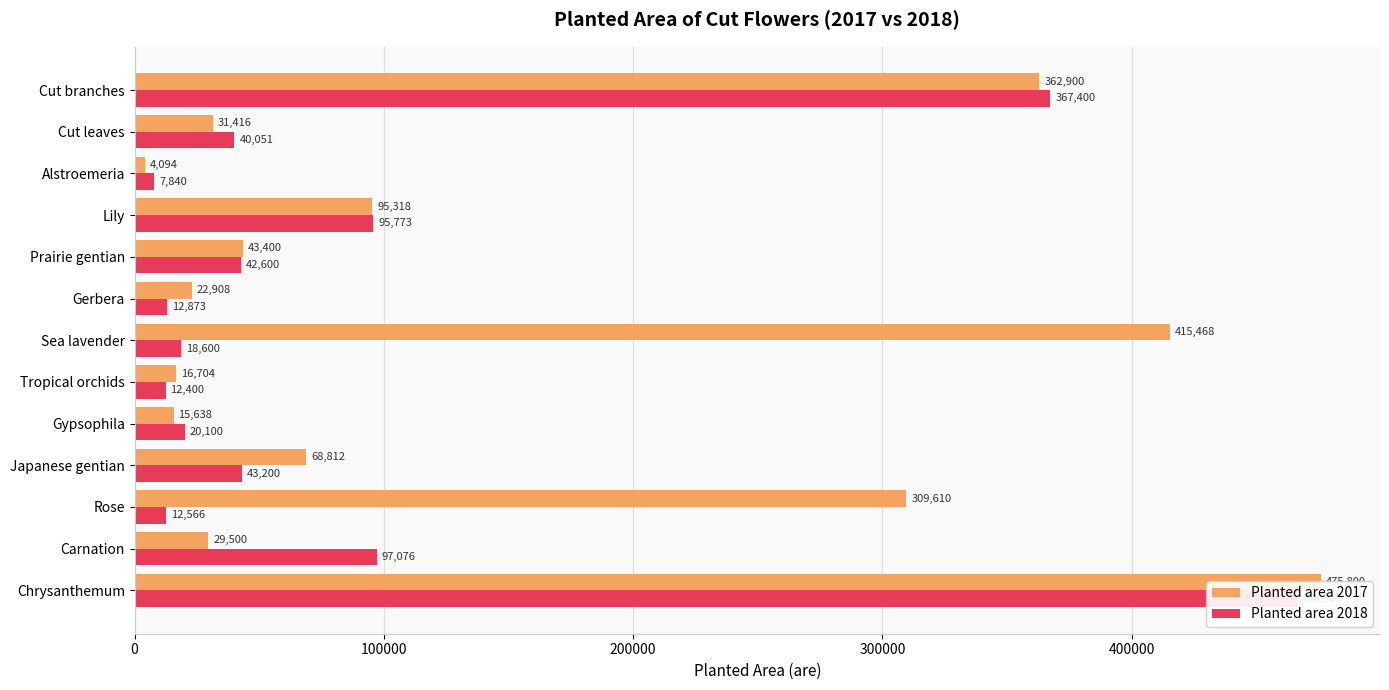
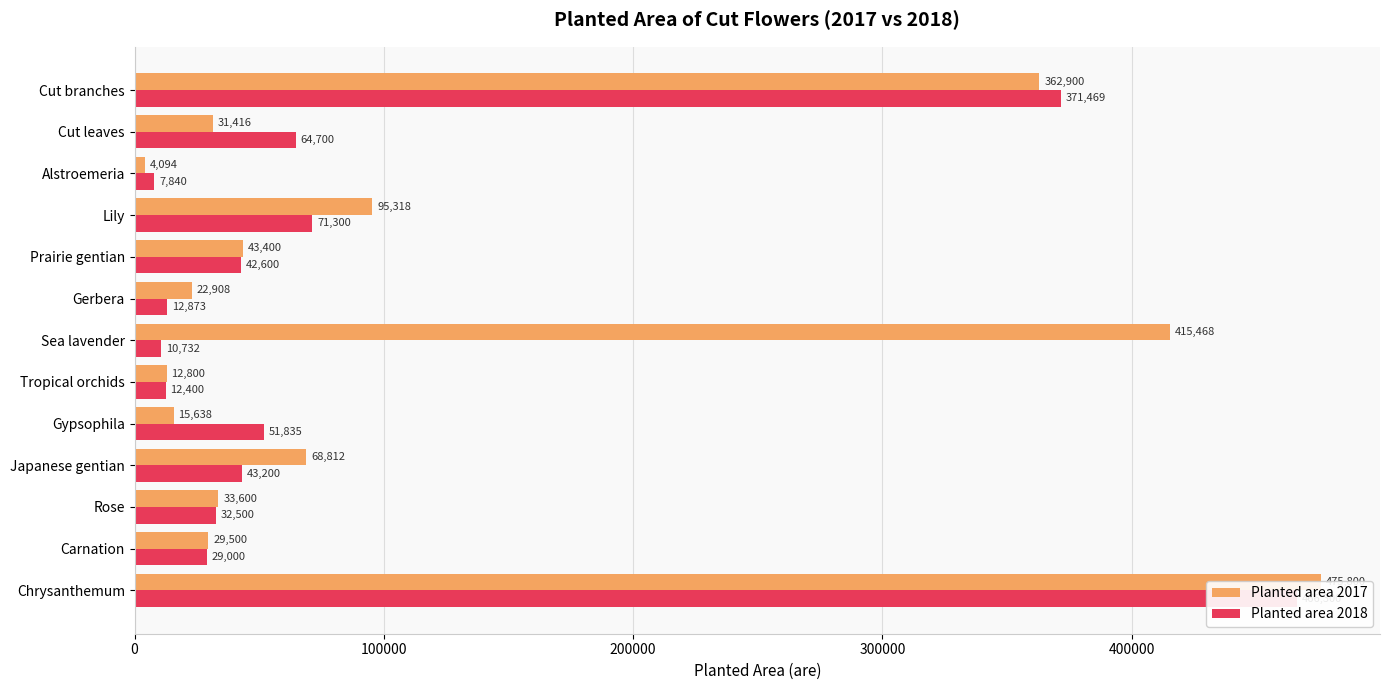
  {
    "Planted area 2017": {
      "Cut branches": "362,900",
      "Cut leaves": "31,416",
      "Alstroemeria": "4,094",
      "Lily": "95,318",
      "Prairie gentian": "43,400",
      "Gerbera": "22,908",
      "Sea lavender": "415,468",
-     "Tropical orchids": "16,704",
+     "Tropical orchids": "12,800",
      "Gypsophila": "15,638",
      "Japanese gentian": "68,812",
-     "Rose": "309,610",
+     "Rose": "33,600",
      "Carnation": "29,500"
    },
    "Planted area 2018": {
-     "Cut branches": "367,400",
-     "Cut leaves": "40,051",
+     "Cut branches": "371,469",
+     "Cut leaves": "64,700",
      "Alstroemeria": "7,840",
-     "Lily": "95,773",
+     "Lily": "71,300",
      "Prairie gentian": "42,600",
      "Gerbera": "12,873",
-     "Sea lavender": "18,600",
+     "Sea lavender": "10,732",
      "Tropical orchids": "12,400",
-     "Gypsophila": "20,100",
+     "Gypsophila": "51,835",
      "Japanese gentian": "43,200",
-     "Rose": "12,566",
-     "Carnation": "97,076"
+     "Rose": "32,500",
+     "Carnation": "29,000"
    }
  }
